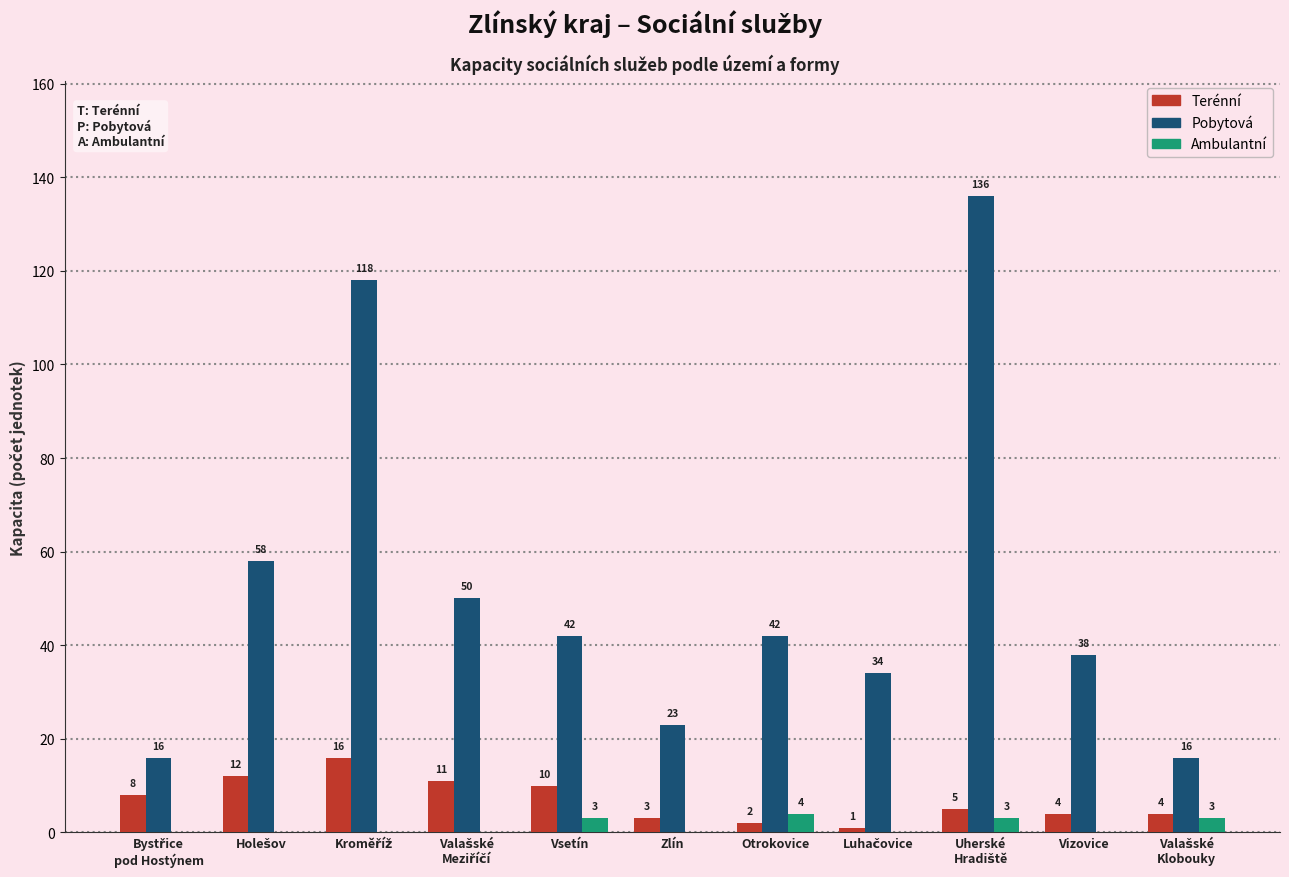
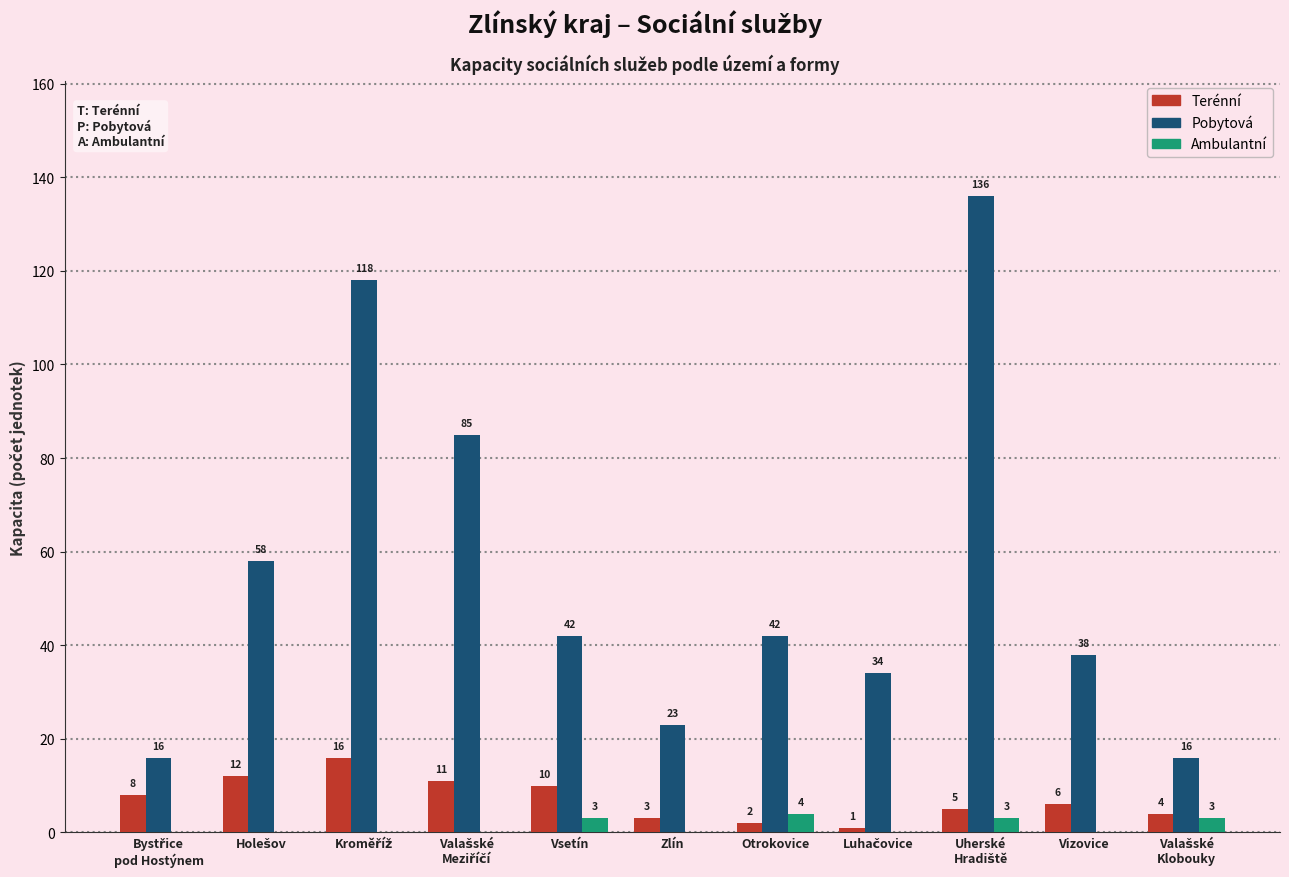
  {
    "Terénní": {
      "Bystřice pod Hostýnem": 8,
      "Holešov": 12,
      "Kroměříž": 16,
      "Valašské Meziříčí": 11,
      "Vsetín": 10,
      "Zlín": 3,
      "Otrokovice": 2,
      "Luhačovice": 1,
      "Uherské Hradiště": 5,
-     "Vizovice": 4,
+     "Vizovice": 6,
      "Valašské Klobouky": 4
    },
    "Pobytová": {
      "Bystřice pod Hostýnem": 16,
      "Holešov": 58,
      "Kroměříž": 118,
-     "Valašské Meziříčí": 50,
+     "Valašské Meziříčí": 85,
      "Vsetín": 42,
      "Zlín": 23,
      "Otrokovice": 42,
      "Luhačovice": 34,
      "Uherské Hradiště": 136,
      "Vizovice": 38,
      "Valašské Klobouky": 16
    },
    "Ambulantní": {
      "Vsetín": 3,
      "Otrokovice": 4,
      "Uherské Hradiště": 3,
      "Valašské Klobouky": 3
    }
  }
